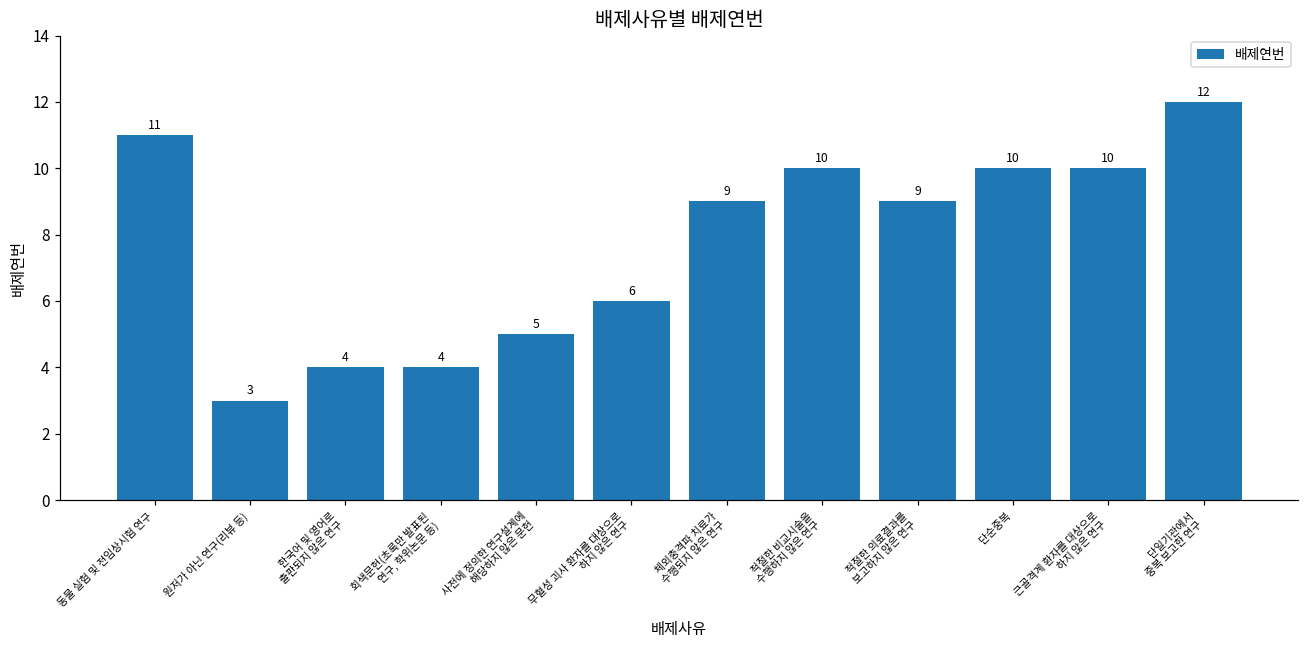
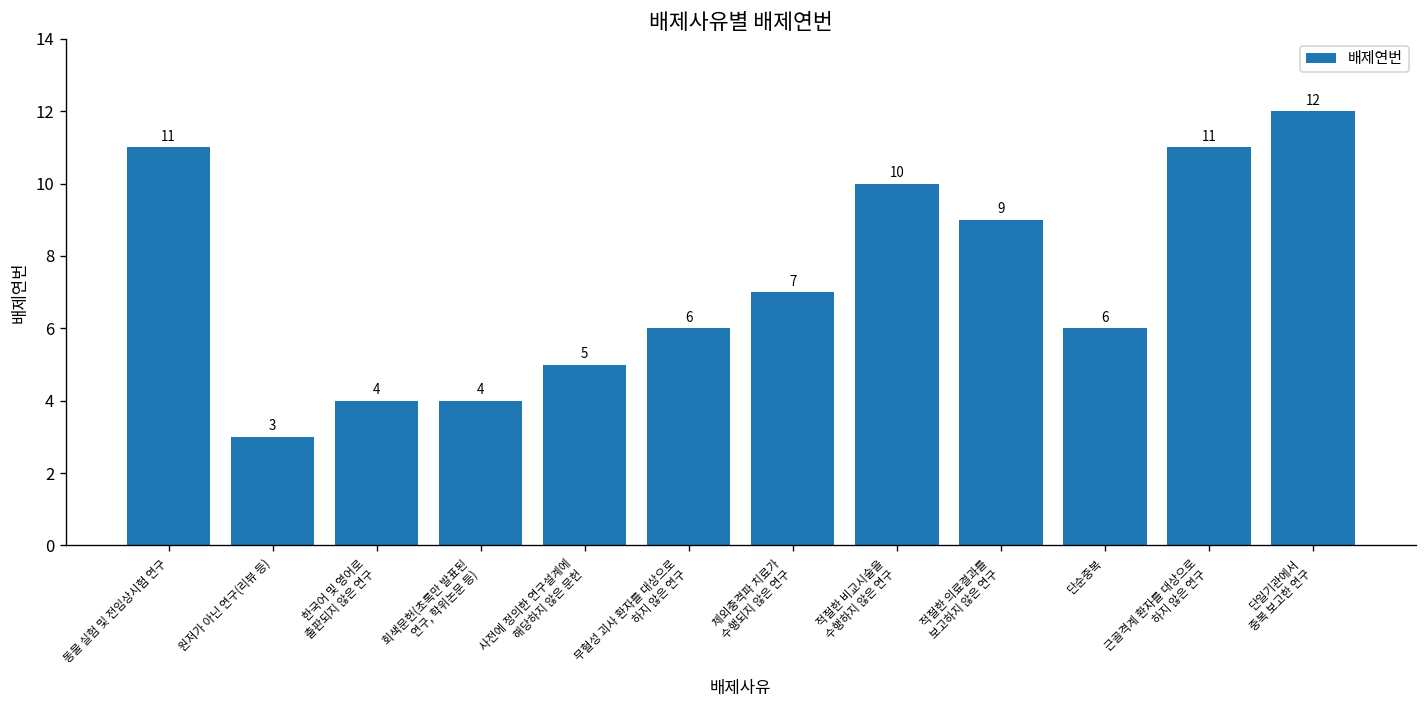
  {
    "동물 실험 및 전임상시험 연구": 11,
    "원저가 아닌 연구(리뷰 등)": 3,
    "한국어 및 영어로 출판되지 않은 연구": 4,
    "회색문헌(초록만 발표된 연구, 학위논문 등)": 4,
    "사전에 정의한 연구설계에 해당하지 않은 문헌": 5,
    "무혈성 괴사 환자를 대상으로 하지 않은 연구": 6,
-   "체외충격파 치료가 수행되지 않은 연구": 9,
+   "체외충격파 치료가 수행되지 않은 연구": 7,
    "적절한 비교시술을 수행하지 않은 연구": 10,
    "적절한 의료결과를 보고하지 않은 연구": 9,
-   "단순중복": 10,
-   "근골격계 환자를 대상으로 하지 않은 연구": 10,
+   "단순중복": 6,
+   "근골격계 환자를 대상으로 하지 않은 연구": 11,
    "단일기관에서 중복 보고한 연구": 12
  }
